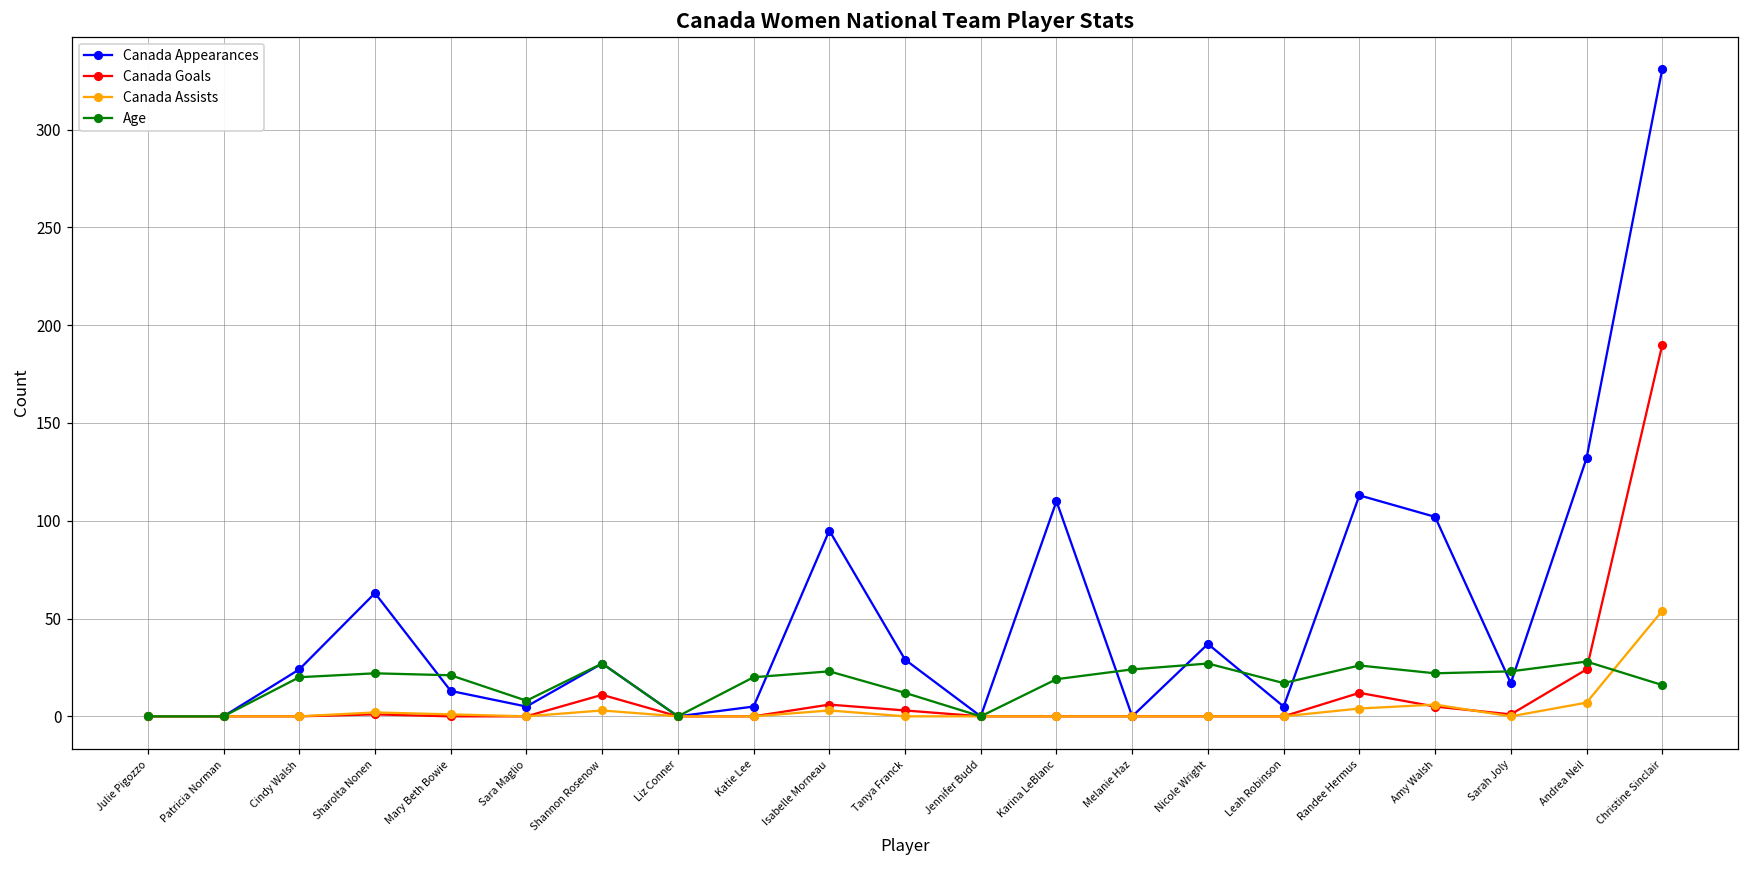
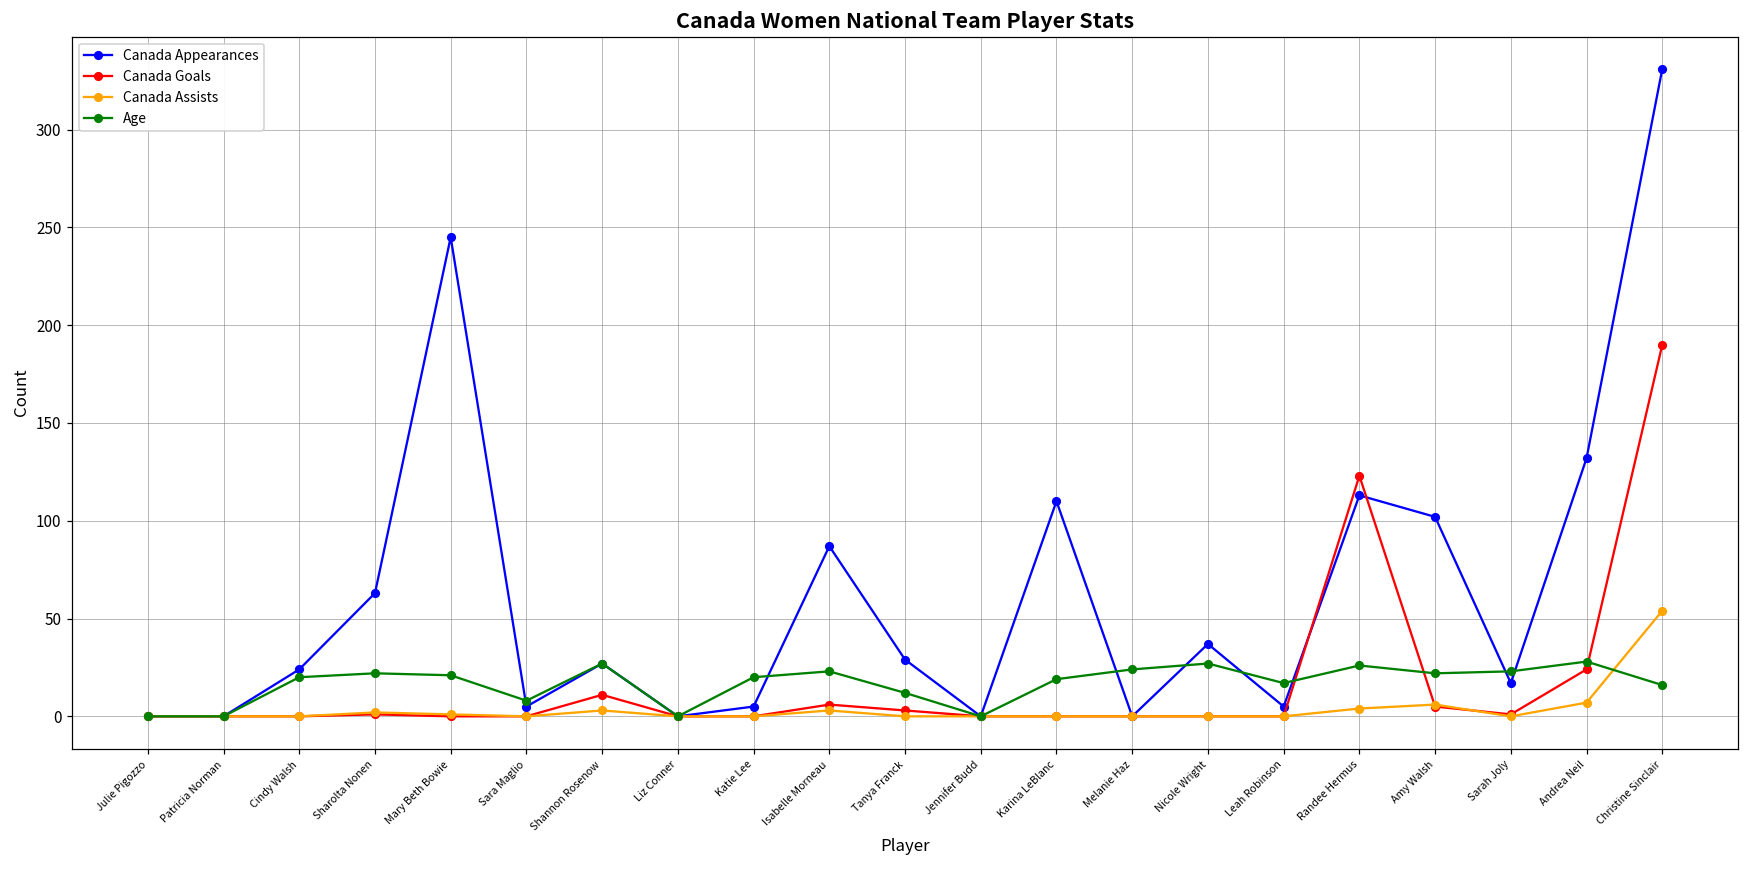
  {
    "Canada Appearances": {
      "Cindy Walsh": 24,
      "Sharolta Nonen": 63,
-     "Mary Beth Bowie": 13,
+     "Mary Beth Bowie": 245,
      "Sara Maglio": 5,
      "Katie Lee": 5,
-     "Isabelle Morneau": 95,
+     "Isabelle Morneau": 87,
      "Tanya Franck": 29,
      "Karina LeBlanc": 110,
      "Nicole Wright": 37,
      "Leah Robinson": 5,
      "Randee Hermus": 113,
      "Amy Walsh": 102,
      "Sarah Joly": 17,
      "Andrea Neil": 132,
      "Christine Sinclair": 331
    },
    "Canada Goals": {
      "Shannon Rosenow": 11,
      "Isabelle Morneau": 6,
      "Tanya Franck": 3,
-     "Randee Hermus": 12,
+     "Randee Hermus": 123,
      "Andrea Neil": 24,
      "Christine Sinclair": 190
    },
    "Canada Assists": {
      "Shannon Rosenow": 3,
      "Isabelle Morneau": 3,
      "Tanya Franck": 0,
      "Randee Hermus": 4,
      "Andrea Neil": 7,
      "Christine Sinclair": 54
    },
    "Age": {
      "Cindy Walsh": 20,
      "Sharolta Nonen": 22,
      "Mary Beth Bowie": 21,
      "Sara Maglio": 8,
      "Katie Lee": 20,
      "Isabelle Morneau": 23,
      "Tanya Franck": 12,
      "Karina LeBlanc": 19,
      "Melanie Haz": 24,
      "Nicole Wright": 27,
      "Leah Robinson": 17,
      "Randee Hermus": 26,
      "Amy Walsh": 22,
      "Sarah Joly": 23,
      "Andrea Neil": 28,
      "Christine Sinclair": 16
    }
  }
